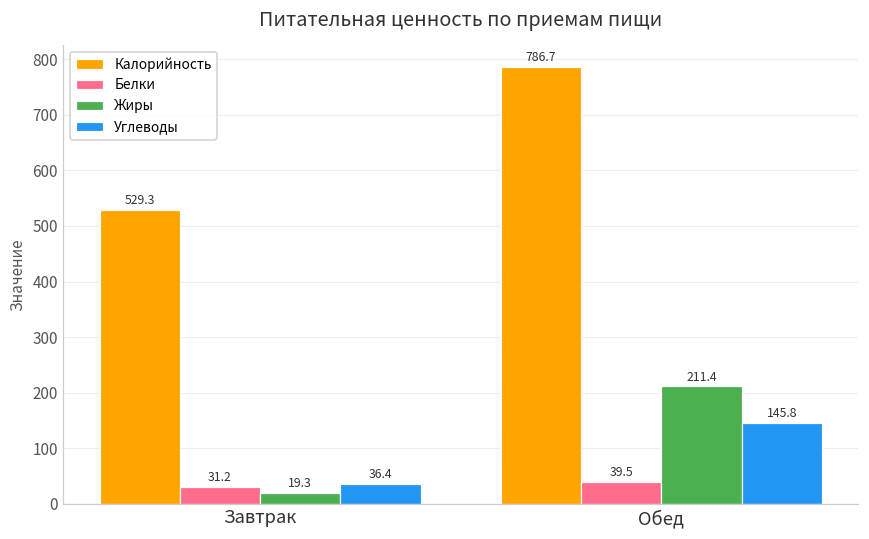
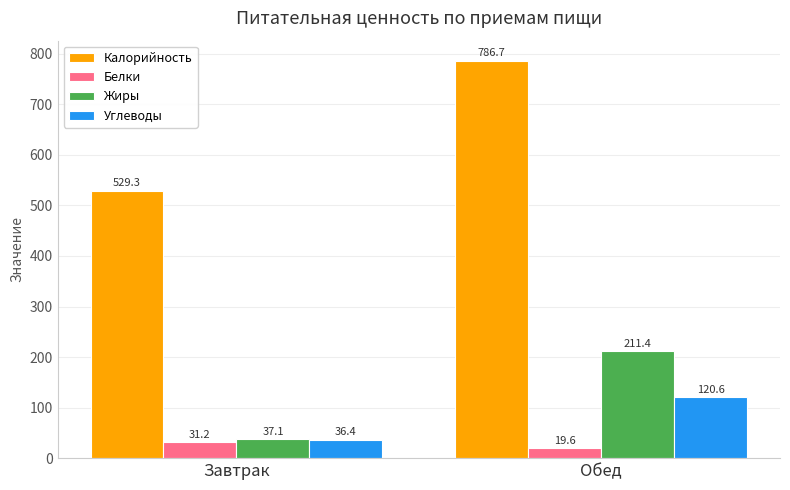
  {
    "Калорийность": {
      "Завтрак": 529.3,
      "Обед": 786.7
    },
    "Белки": {
      "Завтрак": 31.2,
-     "Обед": 39.5
+     "Обед": 19.6
    },
    "Жиры": {
-     "Завтрак": 19.3,
+     "Завтрак": 37.1,
      "Обед": 211.4
    },
    "Углеводы": {
      "Завтрак": 36.4,
-     "Обед": 145.8
+     "Обед": 120.6
    }
  }
